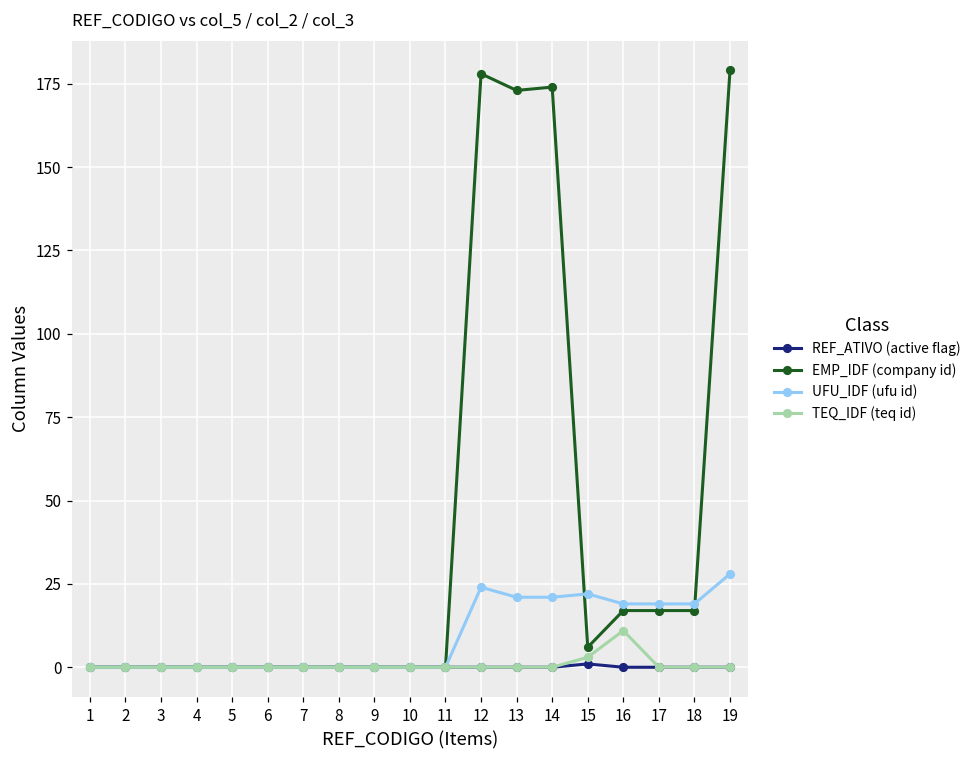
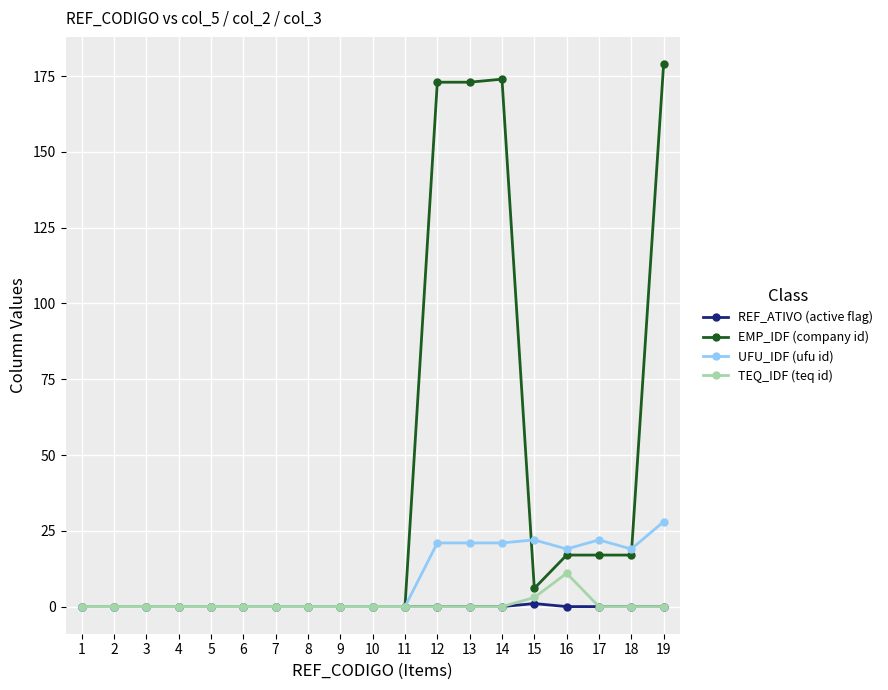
  {
    "REF_ATIVO (active flag)": {
      "15": 1,
      "16": 0
    },
    "EMP_IDF (company id)": {
-     "12": 178,
+     "12": 173,
      "13": 173,
      "14": 174,
      "15": 6,
      "16": 17,
      "17": 17,
      "18": 17,
      "19": 179
    },
    "UFU_IDF (ufu id)": {
-     "12": 24,
+     "12": 21,
      "13": 21,
      "14": 21,
      "15": 22,
      "16": 19,
-     "17": 19,
+     "17": 22,
      "18": 19,
      "19": 28
    },
    "TEQ_IDF (teq id)": {
      "15": 3,
      "16": 11
    }
  }
